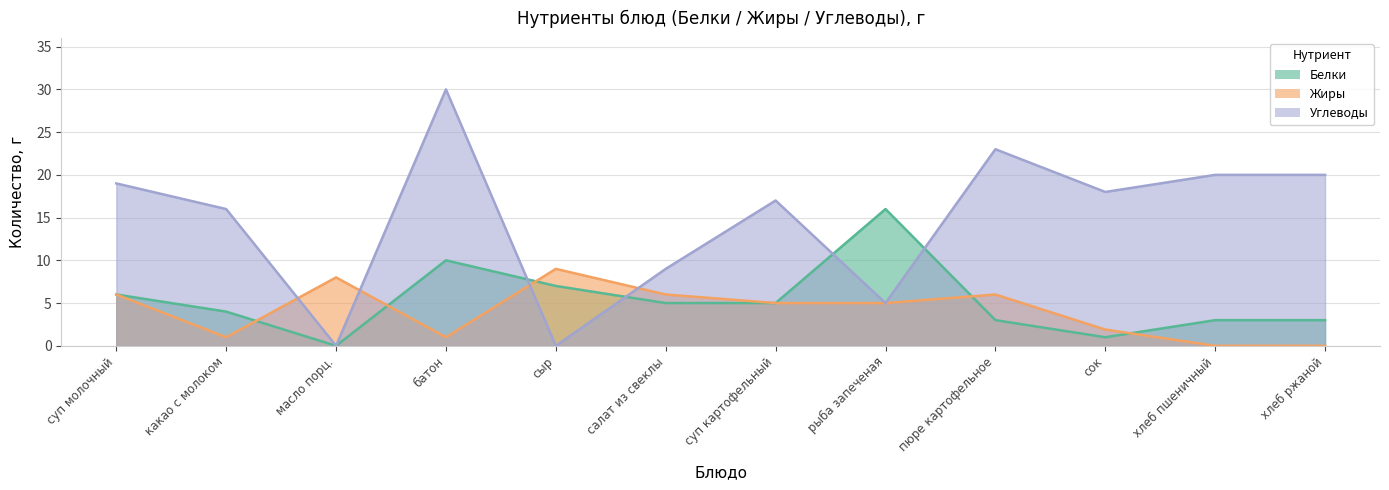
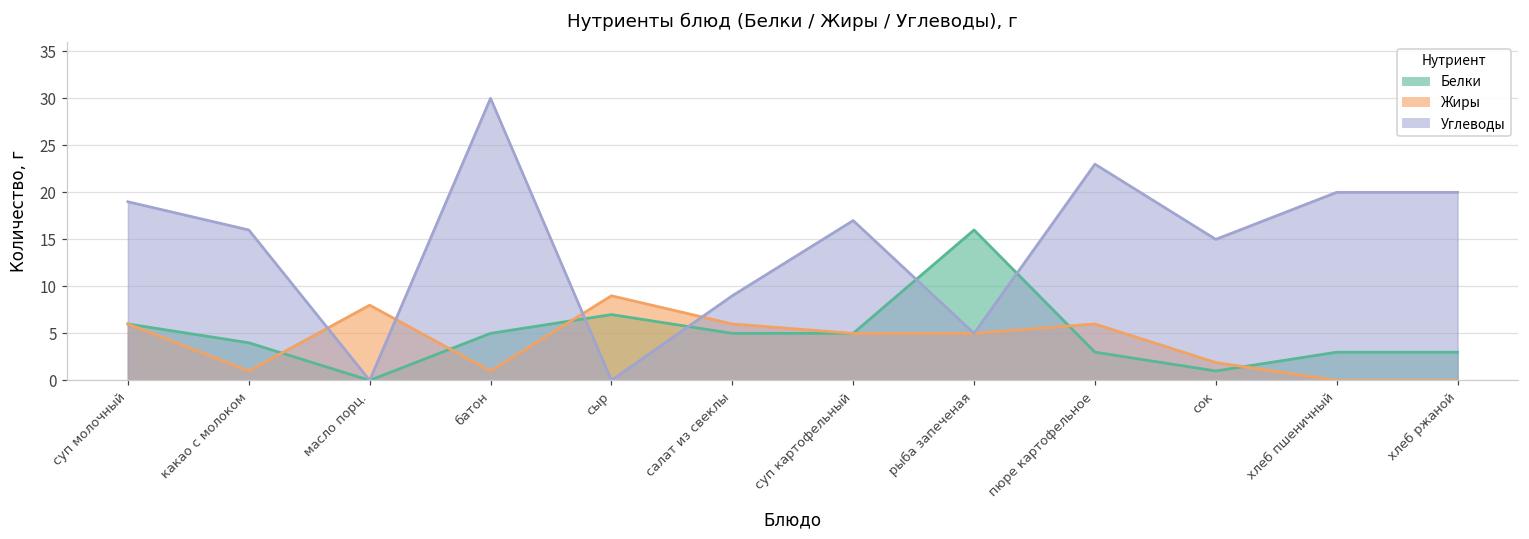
  {
    "Белки": {
      "какао с молоком": 4,
-     "батон": 10,
+     "батон": 5,
      "сыр": 7,
      "салат из свеклы": 5,
      "рыба запеченая": 16,
      "пюре картофельное": 3,
      "сок": 1,
      "хлеб пшеничный": 3,
      "хлеб ржаной": 3
    },
    "Жиры": {
      "какао с молоком": 1,
      "масло порц.": 8,
      "батон": 1,
      "сыр": 9,
      "салат из свеклы": 6,
      "пюре картофельное": 6,
      "сок": 2,
      "хлеб пшеничный": 0,
      "хлеб ржаной": 0
    },
    "Углеводы": {
      "суп молочный": 19,
      "какао с молоком": 16,
      "батон": 30,
      "сыр": 0,
      "салат из свеклы": 9,
      "суп картофельный": 17,
      "пюре картофельное": 23,
-     "сок": 18,
+     "сок": 15,
      "хлеб пшеничный": 20,
      "хлеб ржаной": 20
    }
  }
